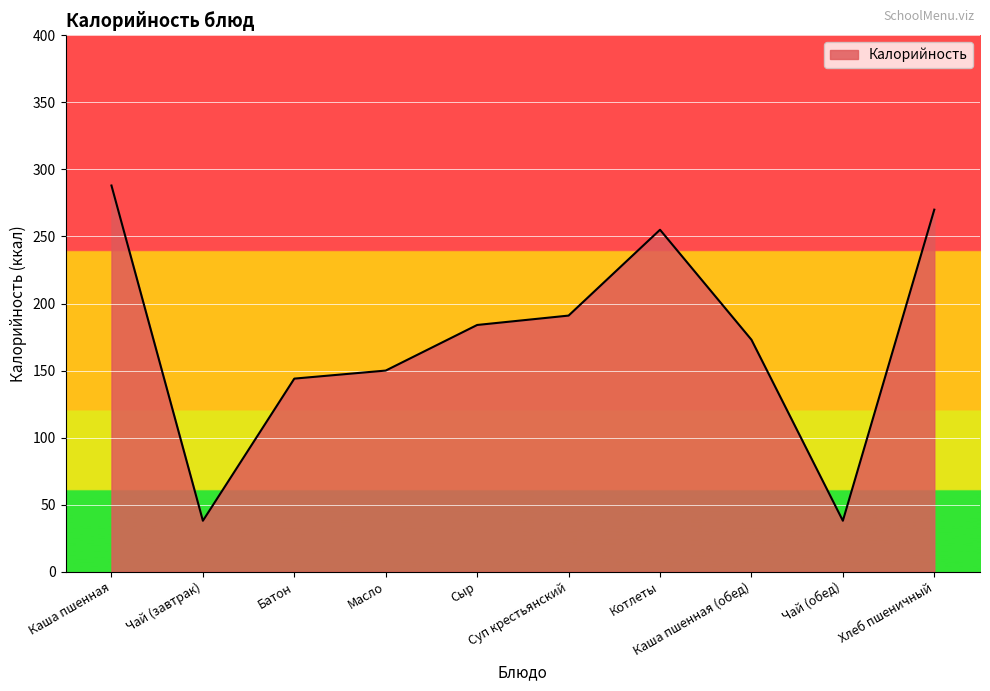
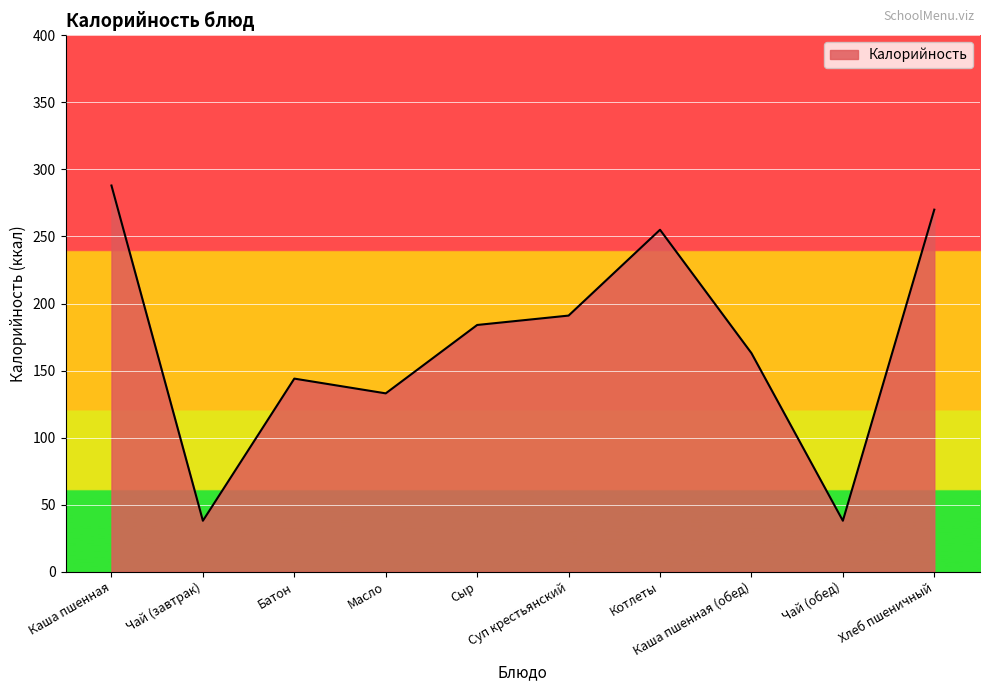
  {
    "Каша пшенная": 288,
    "Чай (завтрак)": 38,
    "Батон": 144,
-   "Масло": 150,
+   "Масло": 133,
    "Сыр": 184,
    "Суп крестьянский": 191,
    "Котлеты": 255,
-   "Каша пшенная (обед)": 173,
+   "Каша пшенная (обед)": 163,
    "Чай (обед)": 38,
    "Хлеб пшеничный": 270
  }
